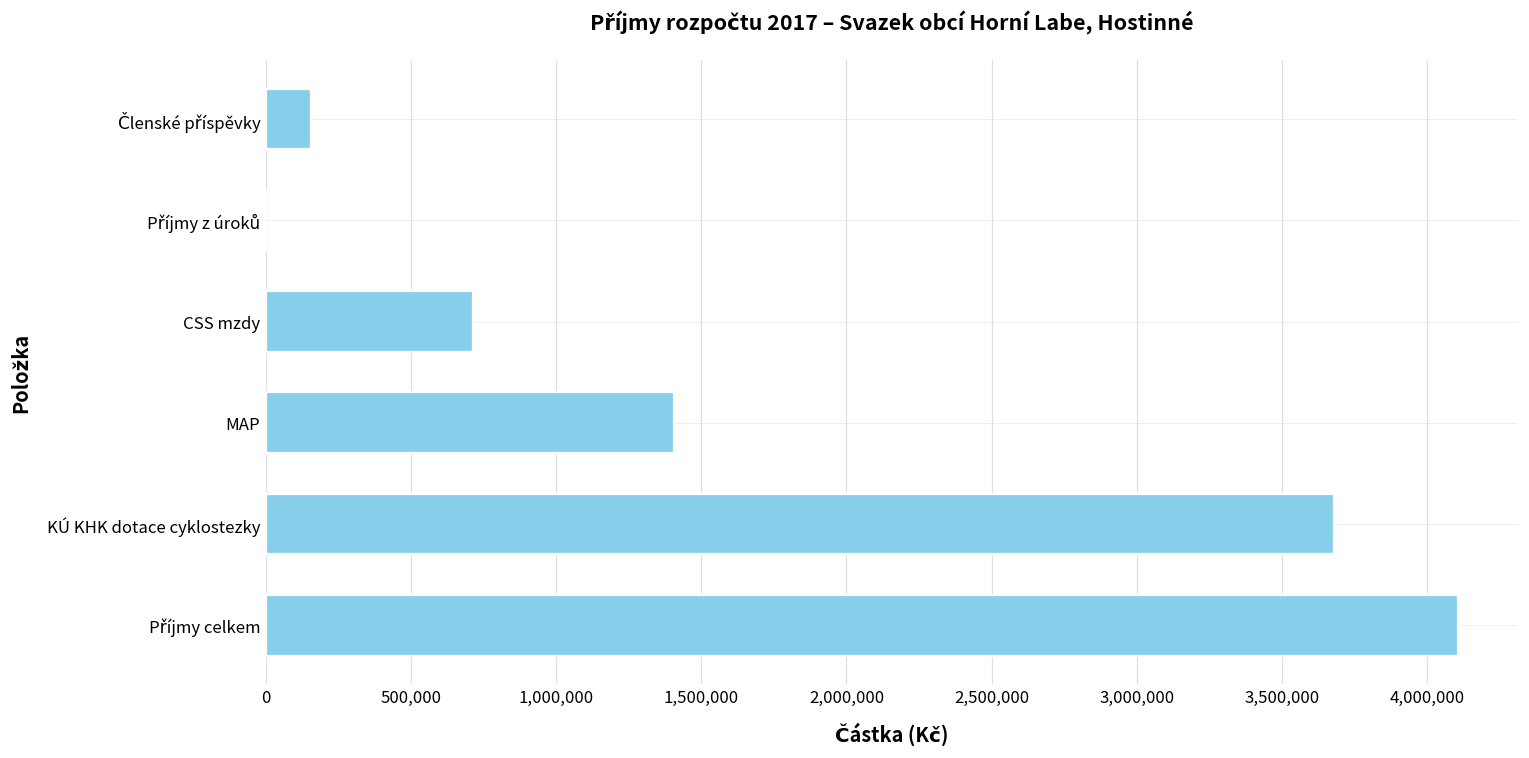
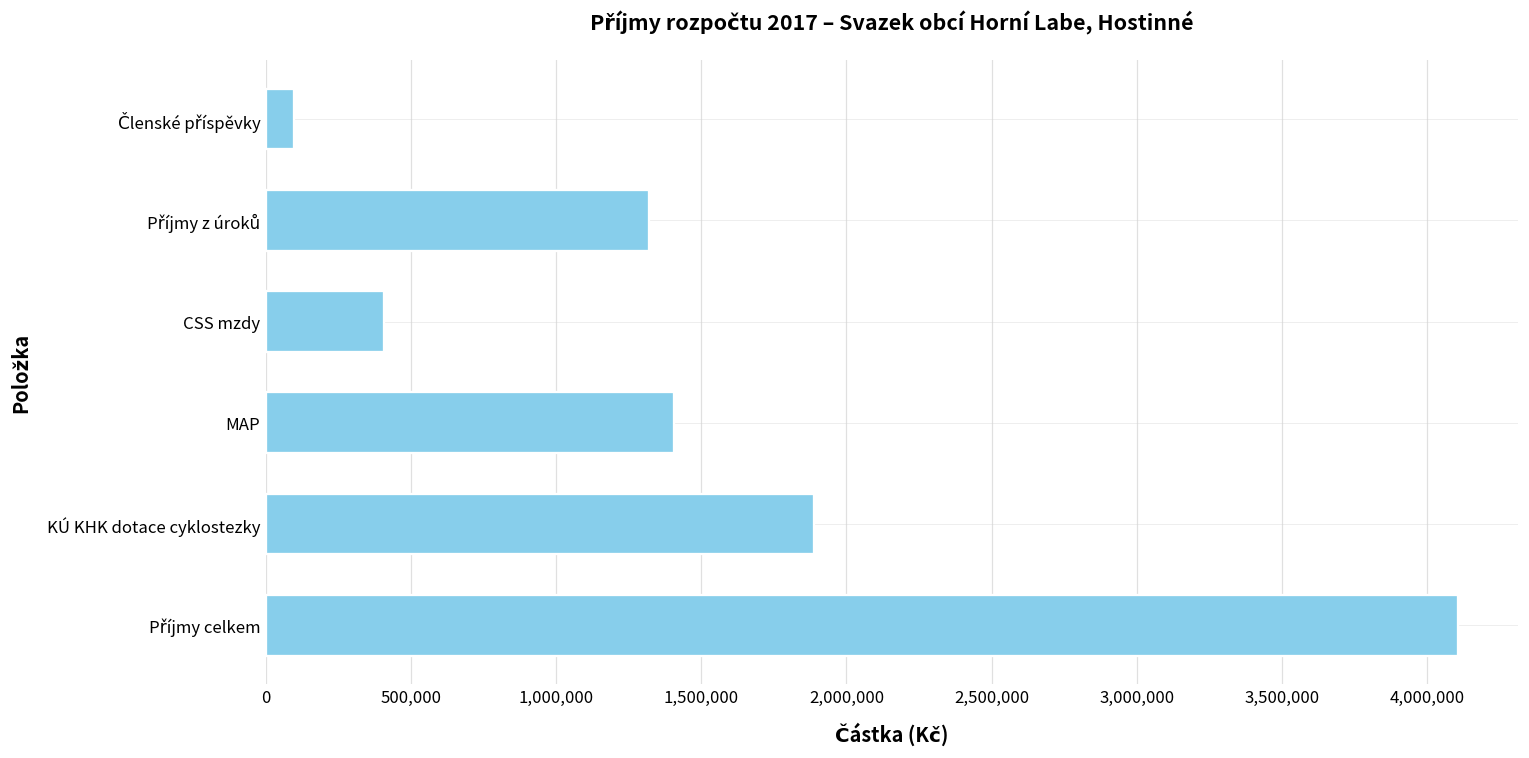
  {
-   "Členské příspěvky": "150,000",
-   "Příjmy z úroků": "0",
-   "CSS mzdy": "710,000",
+   "Členské příspěvky": "100,000",
+   "Příjmy z úroků": "1,320,000",
+   "CSS mzdy": "410,000",
    "MAP": "1,410,000",
-   "KÚ KHK dotace cyklostezky": "3,680,000",
+   "KÚ KHK dotace cyklostezky": "1,890,000",
    "Příjmy celkem": "4,110,000"
  }
